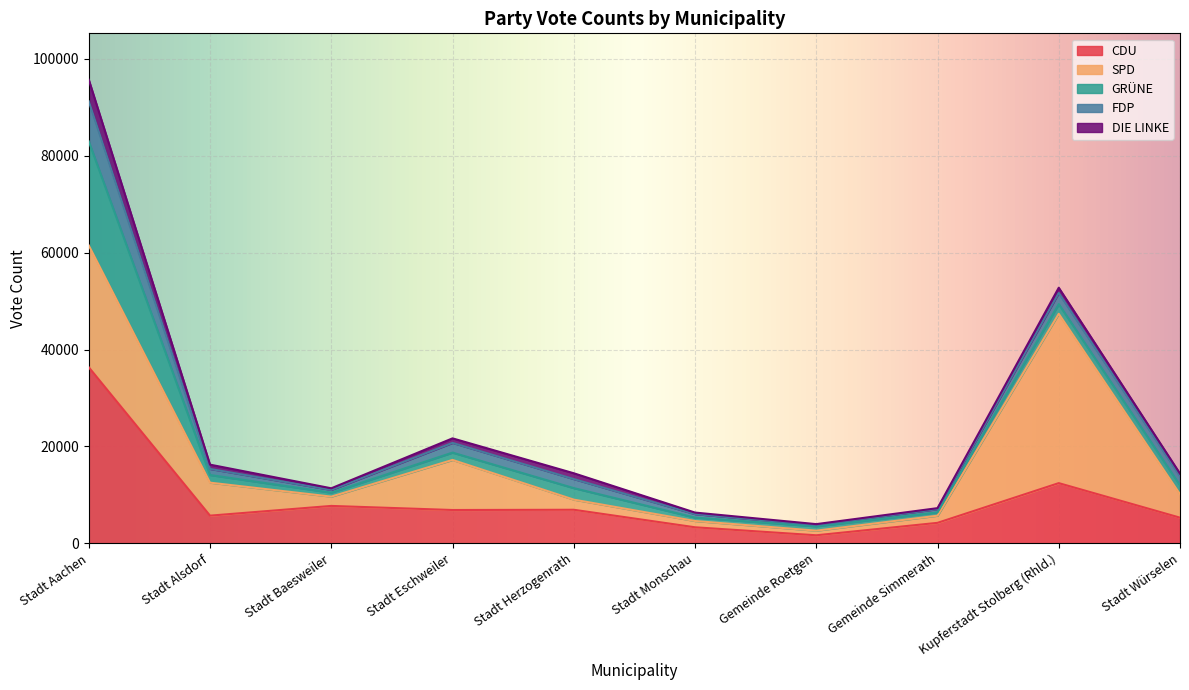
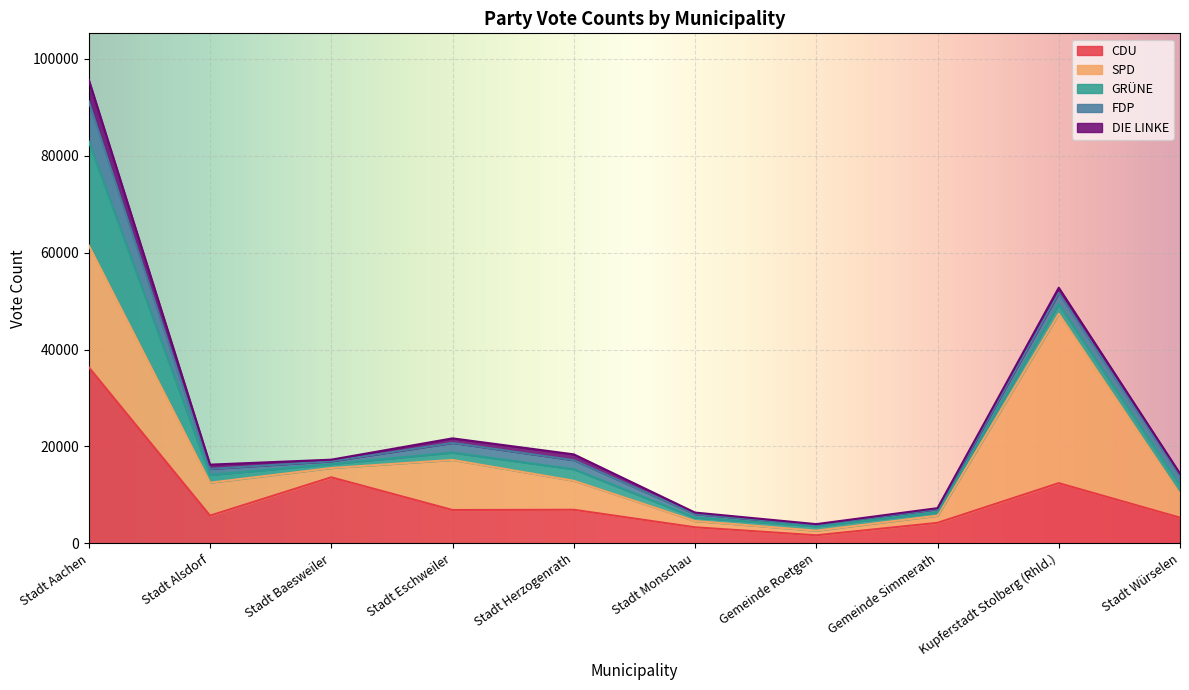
  {
    "CDU": {
      "Stadt Aachen": 36000,
      "Stadt Alsdorf": 6000,
-     "Stadt Baesweiler": 8000,
+     "Stadt Baesweiler": 14000,
      "Stadt Eschweiler": 7000,
      "Stadt Herzogenrath": 7000,
      "Stadt Monschau": 3000,
      "Gemeinde Roetgen": 2000,
      "Gemeinde Simmerath": 4000,
      "Kupferstadt Stolberg (Rhld.)": 12000,
      "Stadt Würselen": 5000
    },
    "SPD": {
      "Stadt Aachen": 25000,
      "Stadt Alsdorf": 7000,
      "Stadt Baesweiler": 2000,
      "Stadt Eschweiler": 10000,
-     "Stadt Herzogenrath": 2000,
+     "Stadt Herzogenrath": 6000,
      "Stadt Monschau": 1000,
      "Gemeinde Roetgen": 1000,
      "Gemeinde Simmerath": 1000,
      "Kupferstadt Stolberg (Rhld.)": 35000,
      "Stadt Würselen": 5000
    },
    "DIE LINKE": {
      "Stadt Aachen": 4000,
      "Stadt Alsdorf": 1000,
      "Stadt Eschweiler": 1000,
      "Stadt Herzogenrath": 1000,
      "Kupferstadt Stolberg (Rhld.)": 1000,
      "Stadt Würselen": 1000
    }
  }
